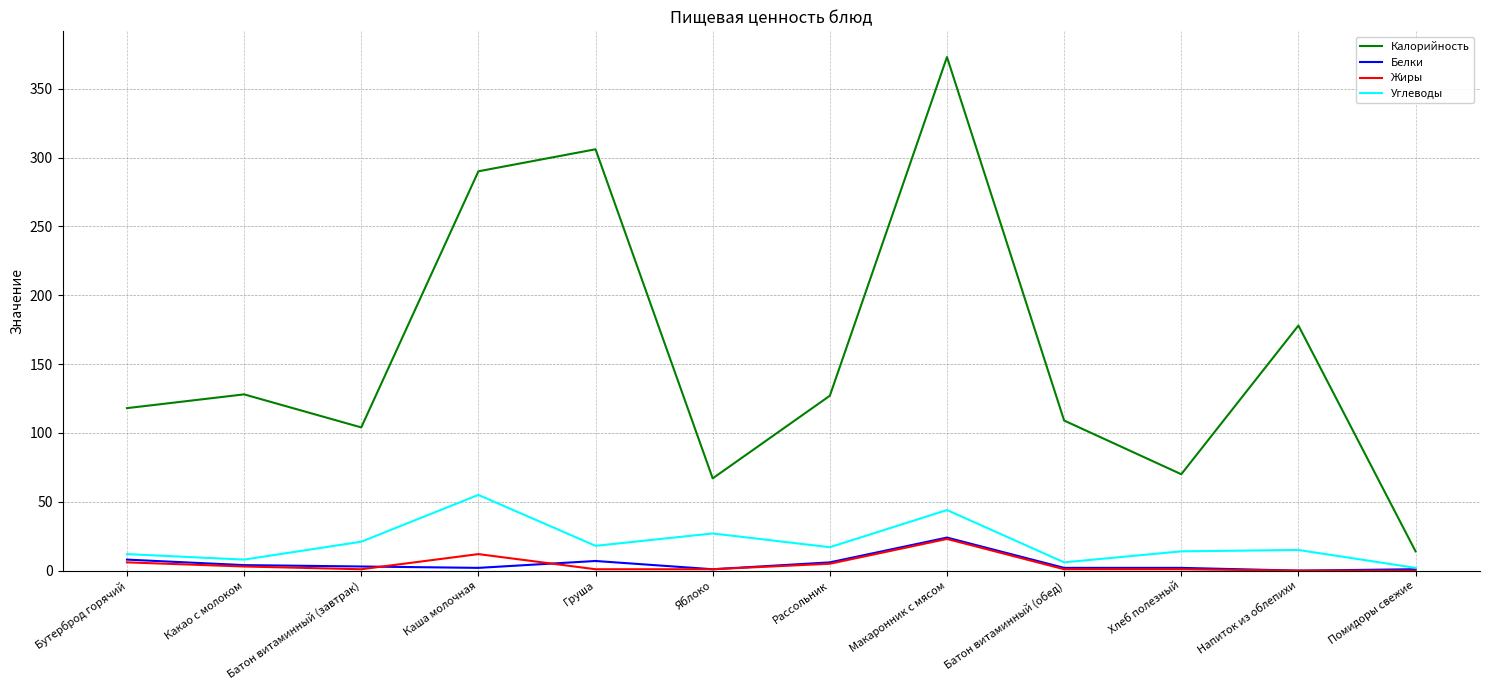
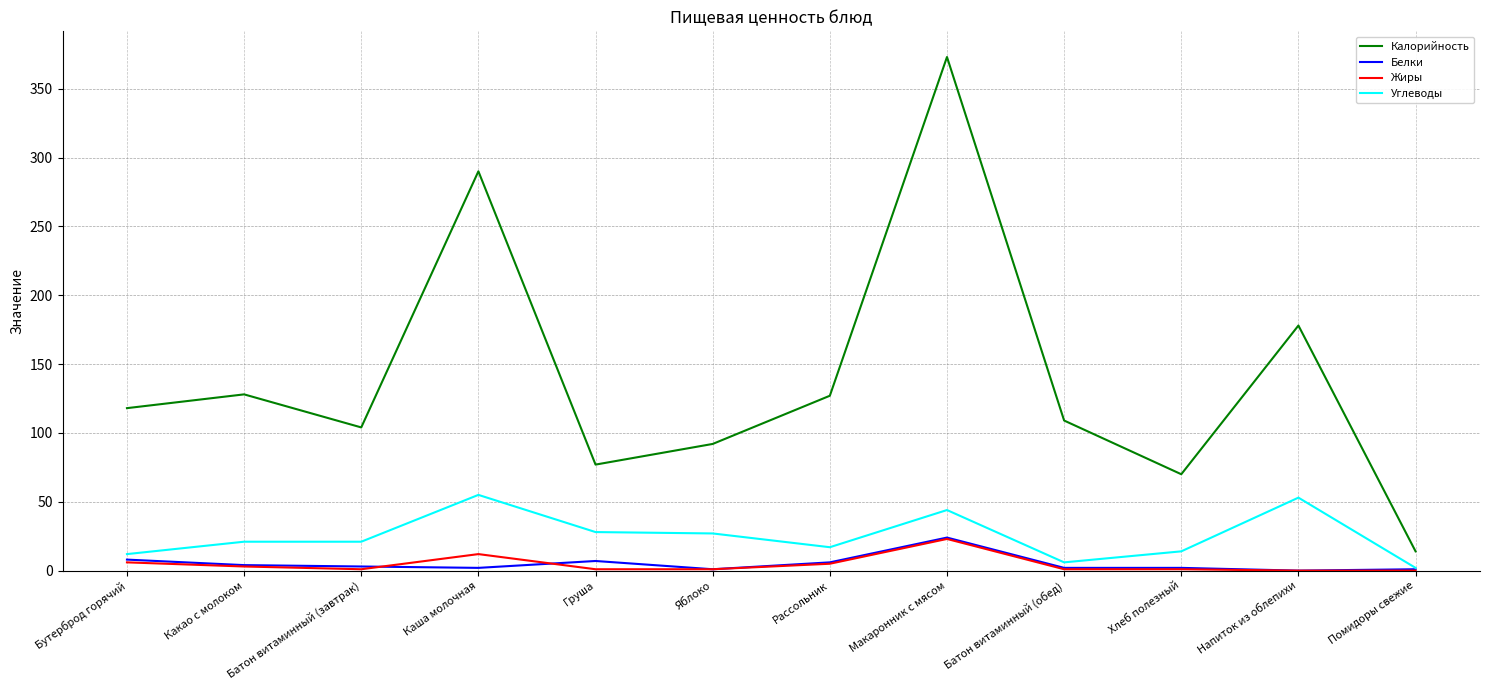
  {
    "Калорийность": {
      "Бутерброд горячий": 118,
      "Какао с молоком": 128,
      "Батон витаминный (завтрак)": 104,
      "Каша молочная": 290,
-     "Груша": 306,
-     "Яблоко": 67,
+     "Груша": 77,
+     "Яблоко": 92,
      "Рассольник": 127,
      "Макаронник с мясом": 373,
      "Батон витаминный (обед)": 109,
      "Хлеб полезный": 70,
      "Напиток из облепихи": 178,
      "Помидоры свежие": 14
    },
    "Белки": {
      "Бутерброд горячий": 8,
      "Батон витаминный (завтрак)": 3,
      "Каша молочная": 2,
      "Груша": 7
    },
    "Жиры": {
      "Бутерброд горячий": 6,
      "Батон витаминный (завтрак)": 1,
      "Каша молочная": 12,
      "Груша": 1
    },
    "Углеводы": {
      "Бутерброд горячий": 12,
-     "Какао с молоком": 8,
+     "Какао с молоком": 21,
      "Батон витаминный (завтрак)": 21,
      "Каша молочная": 55,
-     "Груша": 18,
+     "Груша": 28,
      "Яблоко": 27,
      "Рассольник": 17,
      "Макаронник с мясом": 44,
      "Батон витаминный (обед)": 6,
      "Хлеб полезный": 14,
-     "Напиток из облепихи": 15
+     "Напиток из облепихи": 53
    }
  }
